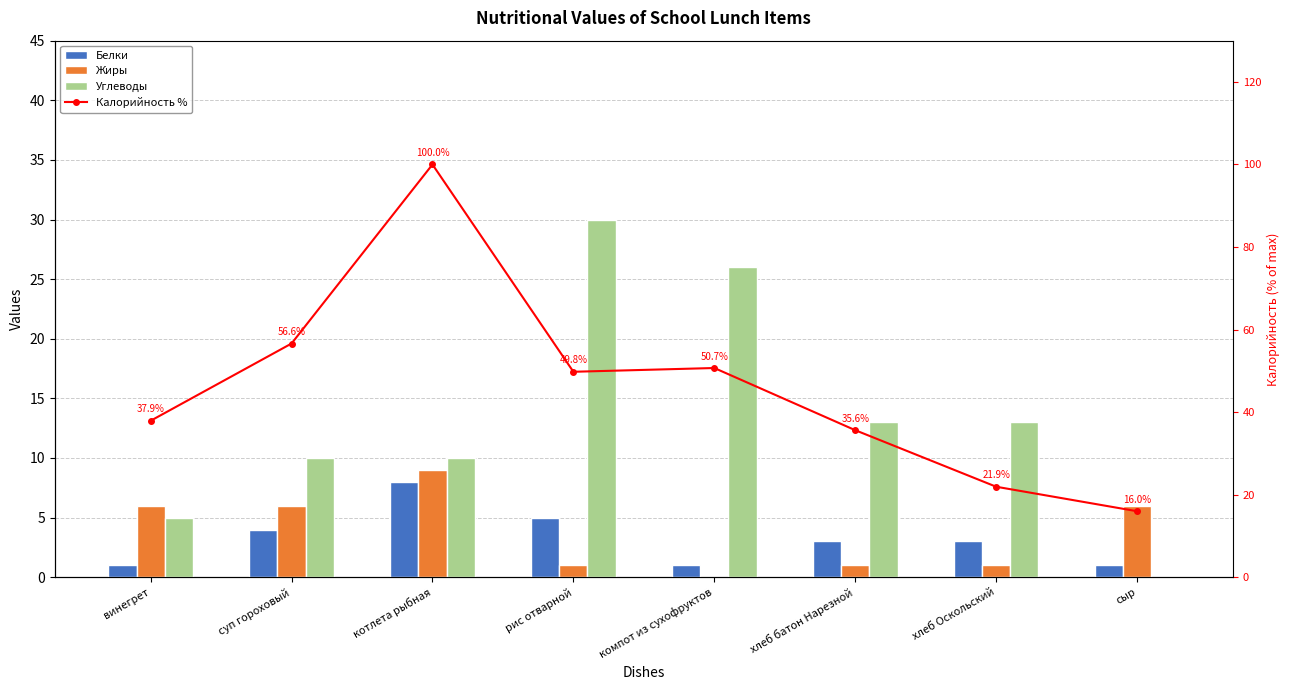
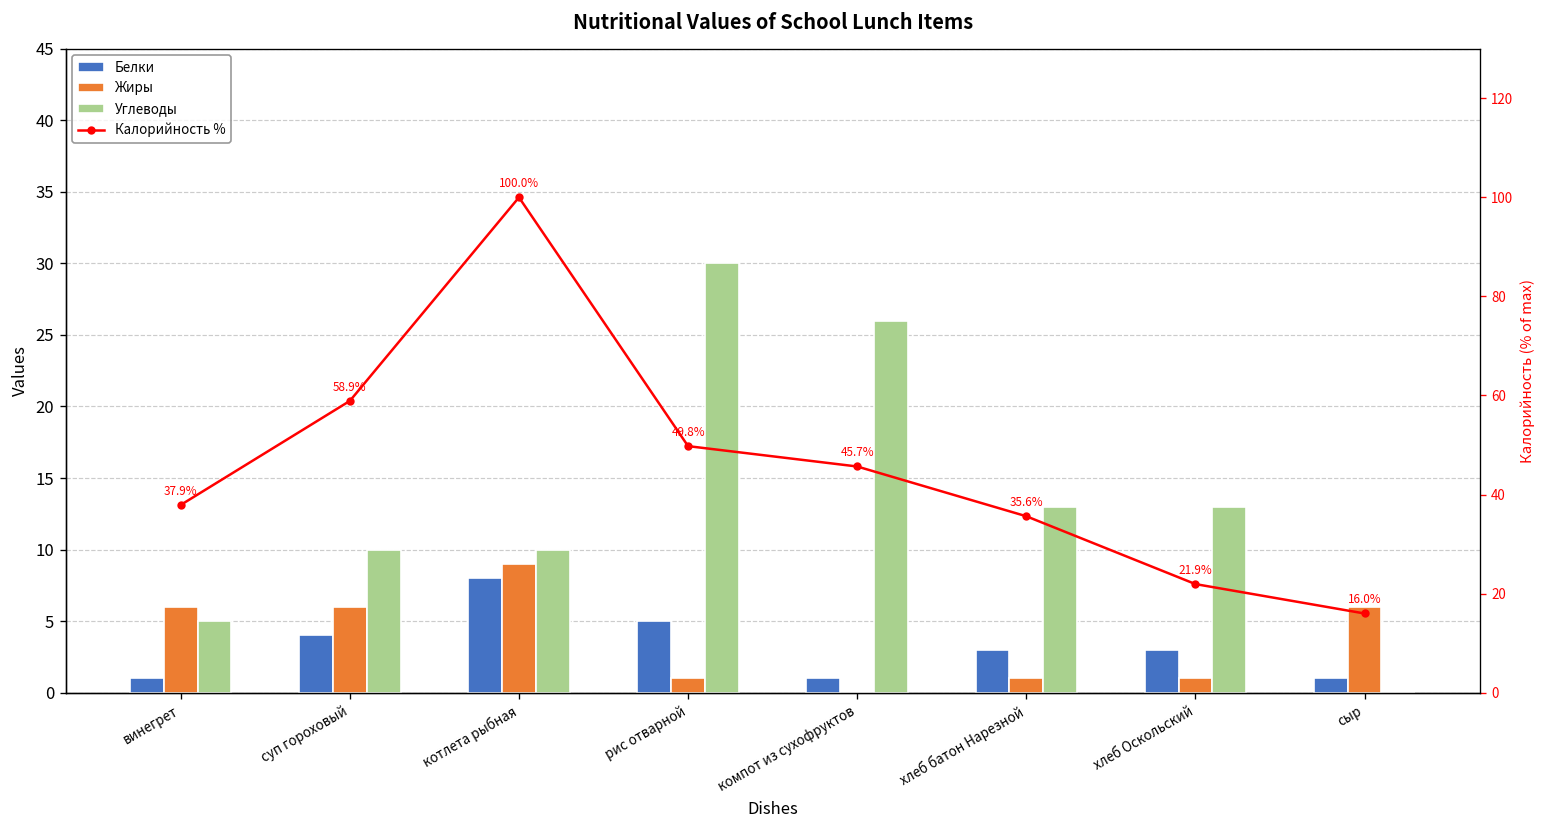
  {
    "Калорийность %": {
      "винегрет": "37.9%",
-     "суп гороховый": "56.6%",
+     "суп гороховый": "58.9%",
      "котлета рыбная": "100.0%",
      "рис отварной": "49.8%",
-     "компот из сухофруктов": "50.7%",
+     "компот из сухофруктов": "45.7%",
      "хлеб батон Нарезной": "35.6%",
      "хлеб Оскольский": "21.9%",
      "сыр": "16.0%"
    }
  }
